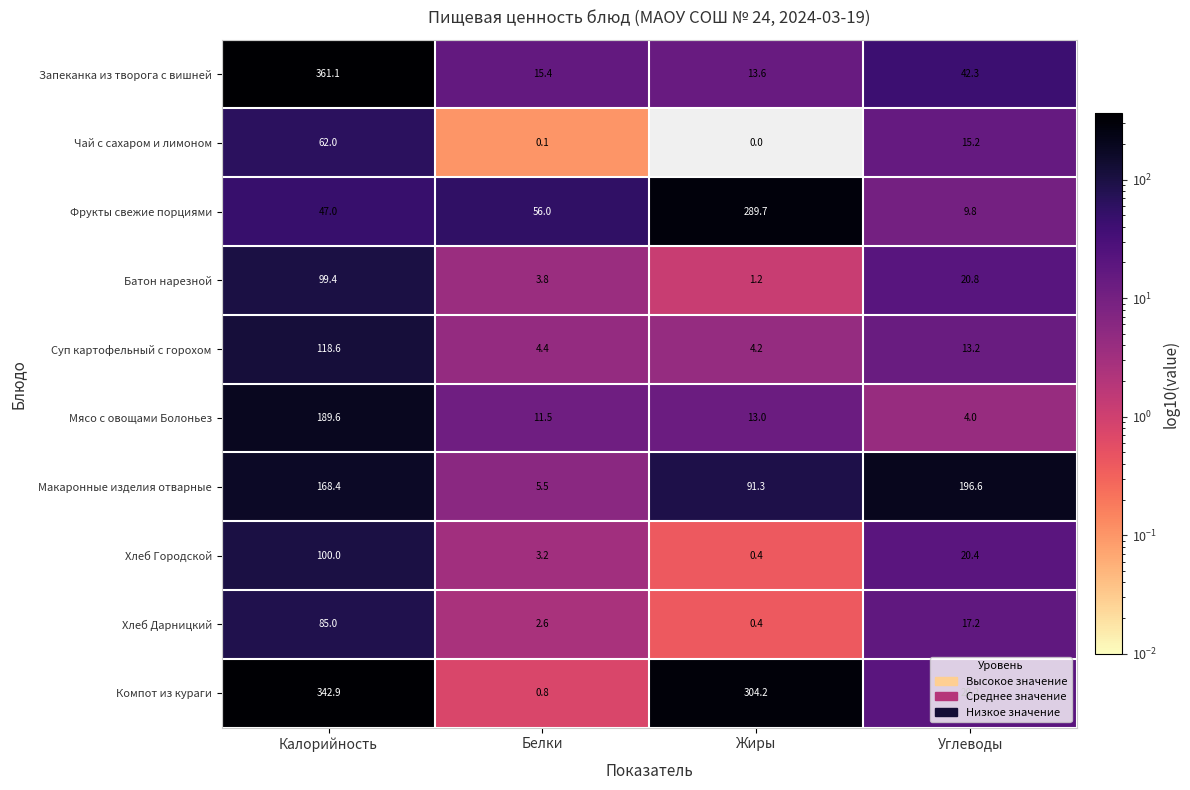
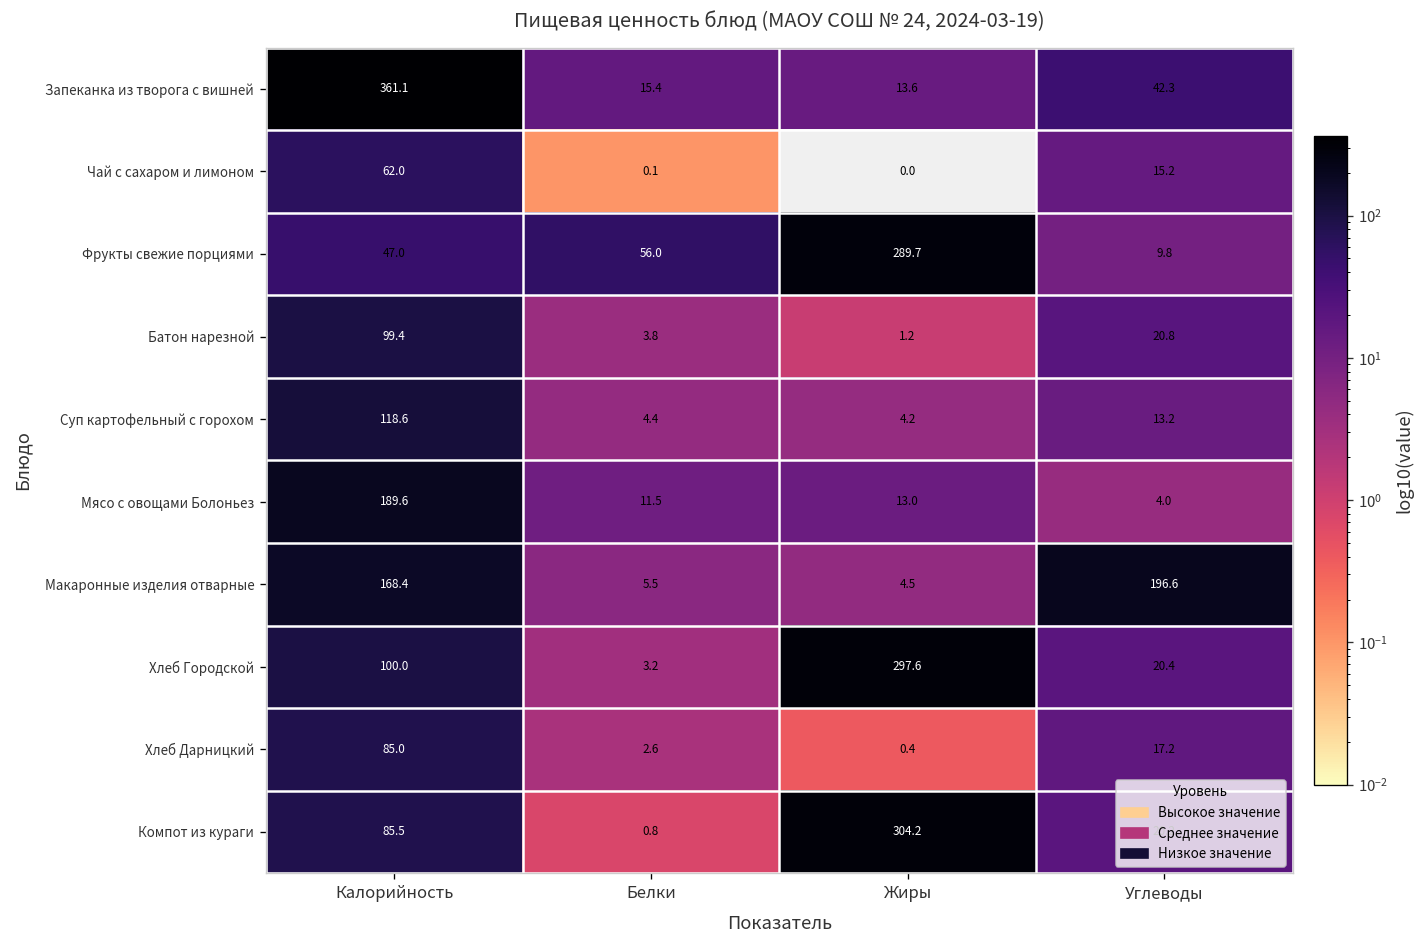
  {
    "Запеканка из творога с вишней": {
      "Калорийность": 361.1,
      "Белки": 15.4,
      "Жиры": 13.6,
      "Углеводы": 42.3
    },
    "Чай с сахаром и лимоном": {
      "Калорийность": 62.0,
      "Белки": 0.1,
      "Жиры": 0.0,
      "Углеводы": 15.2
    },
    "Фрукты свежие порциями": {
      "Калорийность": 47.0,
      "Белки": 56.0,
      "Жиры": 289.7,
      "Углеводы": 9.8
    },
    "Батон нарезной": {
      "Калорийность": 99.4,
      "Белки": 3.8,
      "Жиры": 1.2,
      "Углеводы": 20.8
    },
    "Суп картофельный с горохом": {
      "Калорийность": 118.6,
      "Белки": 4.4,
      "Жиры": 4.2,
      "Углеводы": 13.2
    },
    "Мясо с овощами Болоньез": {
      "Калорийность": 189.6,
      "Белки": 11.5,
      "Жиры": 13.0,
      "Углеводы": 4.0
    },
    "Макаронные изделия отварные": {
      "Калорийность": 168.4,
      "Белки": 5.5,
-     "Жиры": 91.3,
+     "Жиры": 4.5,
      "Углеводы": 196.6
    },
    "Хлеб Городской": {
      "Калорийность": 100.0,
      "Белки": 3.2,
-     "Жиры": 0.4,
+     "Жиры": 297.6,
      "Углеводы": 20.4
    },
    "Хлеб Дарницкий": {
      "Калорийность": 85.0,
      "Белки": 2.6,
      "Жиры": 0.4,
      "Углеводы": 17.2
    },
    "Компот из кураги": {
-     "Калорийность": 342.9,
+     "Калорийность": 85.5,
      "Белки": 0.8,
      "Жиры": 304.2
    }
  }
